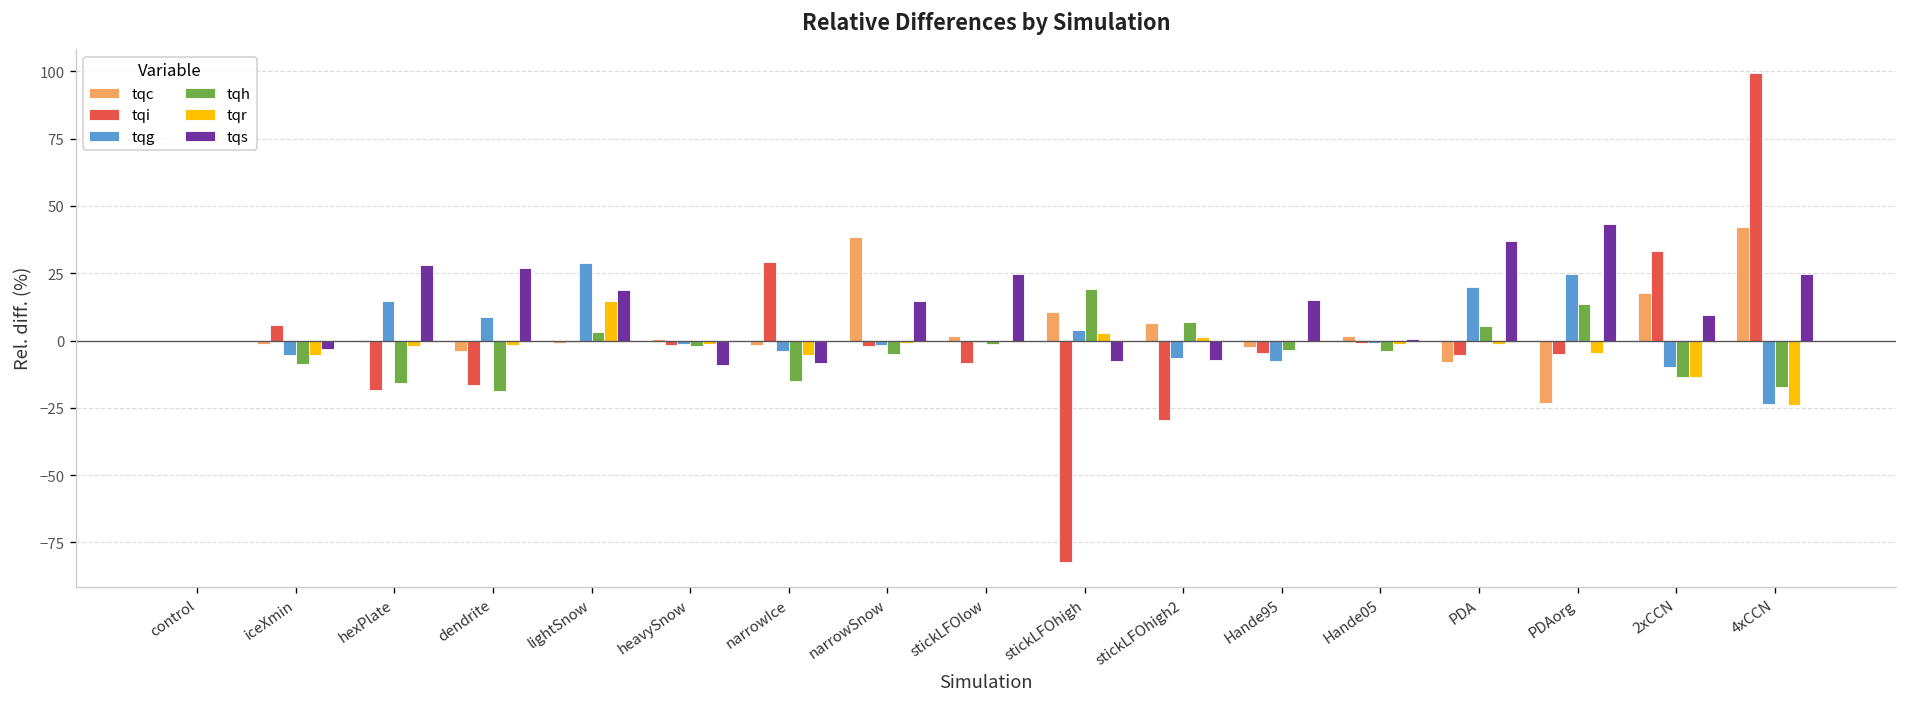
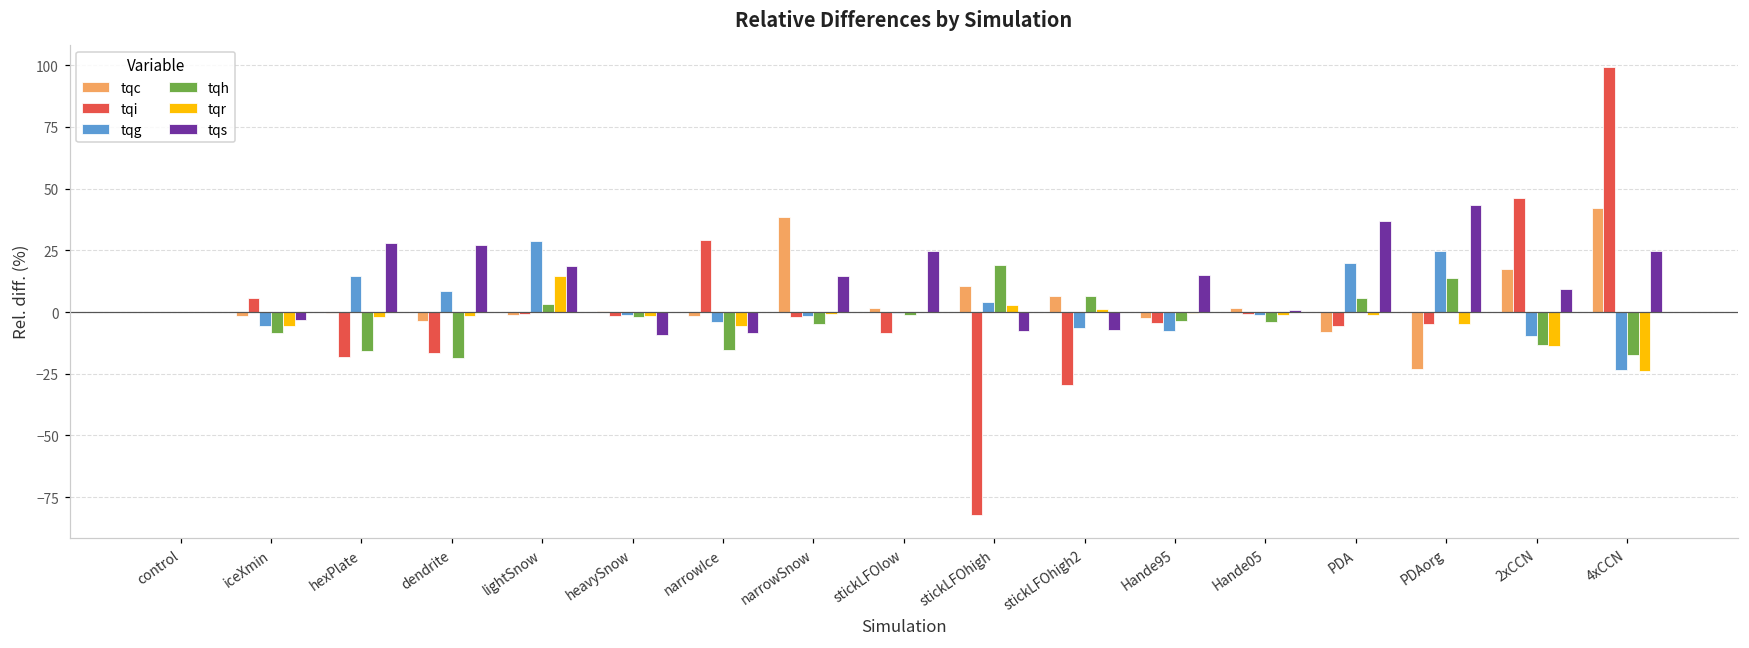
  {
    "tqc": {
      "control": 0,
      "iceXmin": -1,
      "dendrite": -4,
      "narrowIce": -2,
      "narrowSnow": 39,
      "stickLFOlow": 2,
      "stickLFOhigh": 11,
      "stickLFOhigh2": 7,
      "Hande95": -2,
      "Hande05": 2,
      "PDA": -8,
      "PDAorg": -23,
      "2xCCN": 18,
      "4xCCN": 42
    },
    "tqi": {
      "control": 0,
      "iceXmin": 6,
      "hexPlate": -18,
      "dendrite": -17,
      "heavySnow": -2,
      "narrowIce": 29,
      "narrowSnow": -2,
      "stickLFOlow": -9,
      "stickLFOhigh": -82,
      "stickLFOhigh2": -30,
      "Hande95": -5,
      "PDA": -6,
      "PDAorg": -5,
-     "2xCCN": 33,
+     "2xCCN": 46,
      "4xCCN": 99
    },
    "tqg": {
      "control": 0,
      "iceXmin": -6,
      "hexPlate": 15,
      "dendrite": 9,
      "lightSnow": 29,
      "heavySnow": -1,
      "narrowIce": -4,
      "narrowSnow": -2,
      "stickLFOhigh": 4,
      "stickLFOhigh2": -7,
      "Hande95": -8,
      "PDA": 20,
      "PDAorg": 25,
      "2xCCN": -10,
      "4xCCN": -23
    },
    "tqh": {
      "control": 0,
      "iceXmin": -9,
      "hexPlate": -16,
      "dendrite": -19,
      "lightSnow": 3,
      "heavySnow": -2,
      "narrowIce": -15,
      "narrowSnow": -5,
      "stickLFOlow": -1,
      "stickLFOhigh": 19,
      "stickLFOhigh2": 7,
      "Hande95": -4,
      "Hande05": -4,
      "PDA": 6,
      "PDAorg": 14,
      "2xCCN": -14,
      "4xCCN": -17
    },
    "tqr": {
      "control": 0,
      "iceXmin": -6,
      "hexPlate": -2,
      "dendrite": -2,
      "lightSnow": 15,
      "heavySnow": -1,
      "narrowIce": -6,
      "stickLFOlow": 0,
      "stickLFOhigh": 3,
      "stickLFOhigh2": 1,
      "Hande05": -1,
      "PDA": -1,
      "PDAorg": -5,
      "2xCCN": -14,
      "4xCCN": -24
    },
    "tqs": {
      "control": 0,
      "iceXmin": -3,
      "hexPlate": 28,
      "dendrite": 27,
      "lightSnow": 19,
      "heavySnow": -9,
      "narrowIce": -9,
      "narrowSnow": 15,
      "stickLFOlow": 25,
      "stickLFOhigh": -8,
      "stickLFOhigh2": -7,
      "Hande95": 15,
      "PDA": 37,
      "PDAorg": 43,
      "2xCCN": 9,
      "4xCCN": 25
    }
  }
